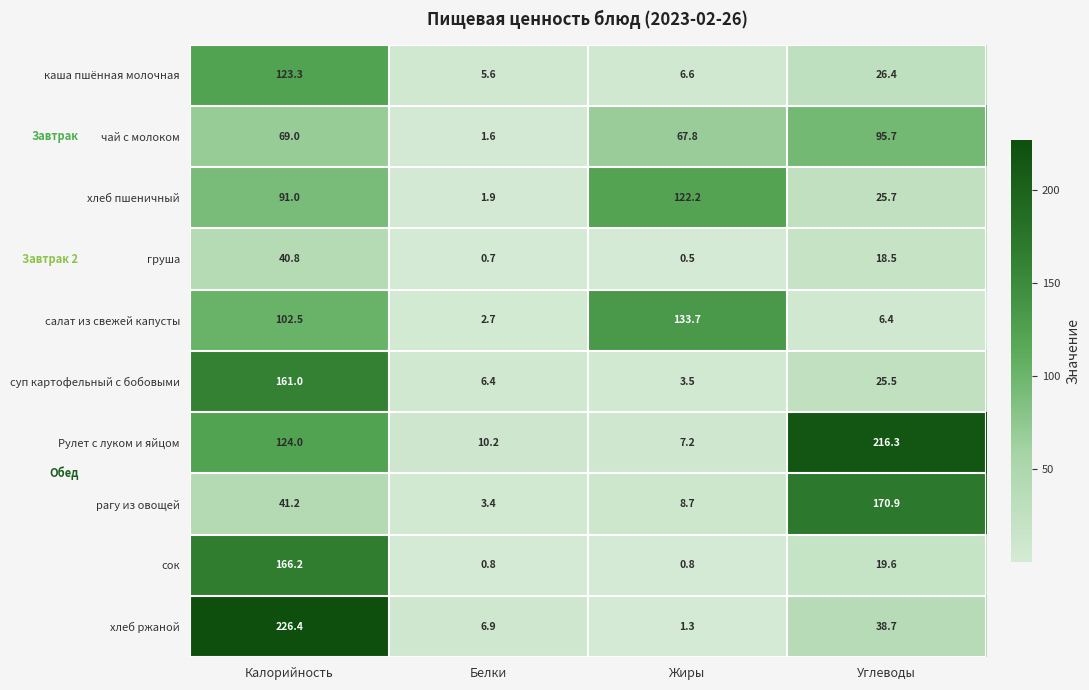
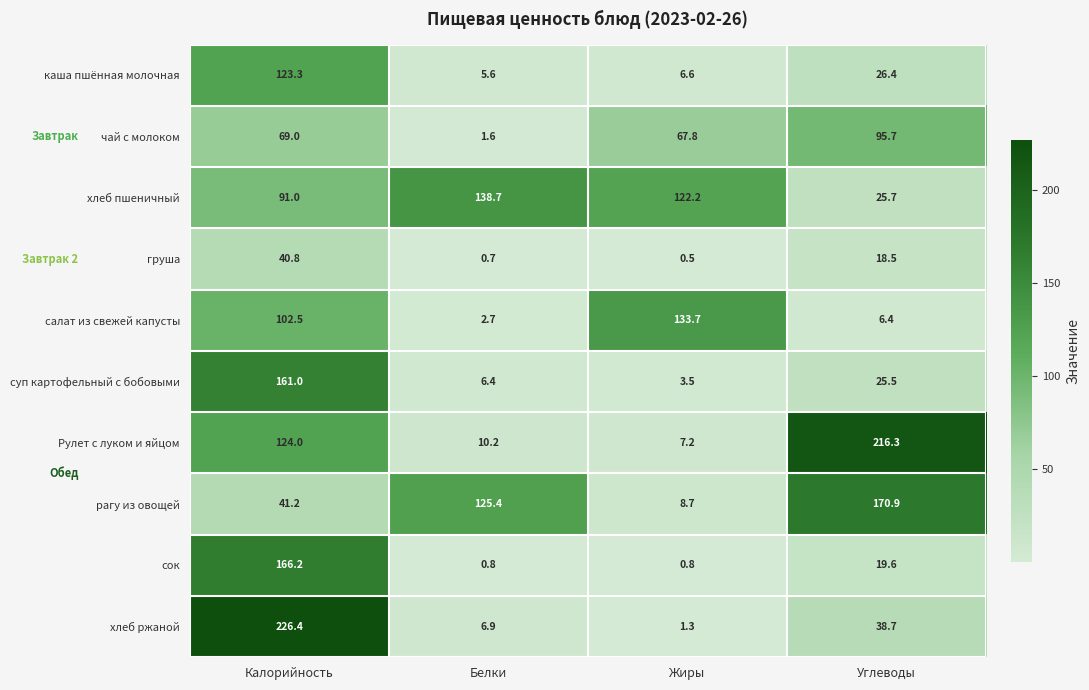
  {
    "каша пшённая молочная": {
      "Калорийность": 123.3,
      "Белки": 5.6,
      "Жиры": 6.6,
      "Углеводы": 26.4
    },
    "чай с молоком": {
      "Калорийность": 69.0,
      "Белки": 1.6,
      "Жиры": 67.8,
      "Углеводы": 95.7
    },
    "хлеб пшеничный": {
      "Калорийность": 91.0,
-     "Белки": 1.9,
+     "Белки": 138.7,
      "Жиры": 122.2,
      "Углеводы": 25.7
    },
    "груша": {
      "Калорийность": 40.8,
      "Белки": 0.7,
      "Жиры": 0.5,
      "Углеводы": 18.5
    },
    "салат из свежей капусты": {
      "Калорийность": 102.5,
      "Белки": 2.7,
      "Жиры": 133.7,
      "Углеводы": 6.4
    },
    "суп картофельный с бобовыми": {
      "Калорийность": 161.0,
      "Белки": 6.4,
      "Жиры": 3.5,
      "Углеводы": 25.5
    },
    "Рулет с луком и яйцом": {
      "Калорийность": 124.0,
      "Белки": 10.2,
      "Жиры": 7.2,
      "Углеводы": 216.3
    },
    "рагу из овощей": {
      "Калорийность": 41.2,
-     "Белки": 3.4,
+     "Белки": 125.4,
      "Жиры": 8.7,
      "Углеводы": 170.9
    },
    "сок": {
      "Калорийность": 166.2,
      "Белки": 0.8,
      "Жиры": 0.8,
      "Углеводы": 19.6
    },
    "хлеб ржаной": {
      "Калорийность": 226.4,
      "Белки": 6.9,
      "Жиры": 1.3,
      "Углеводы": 38.7
    }
  }
